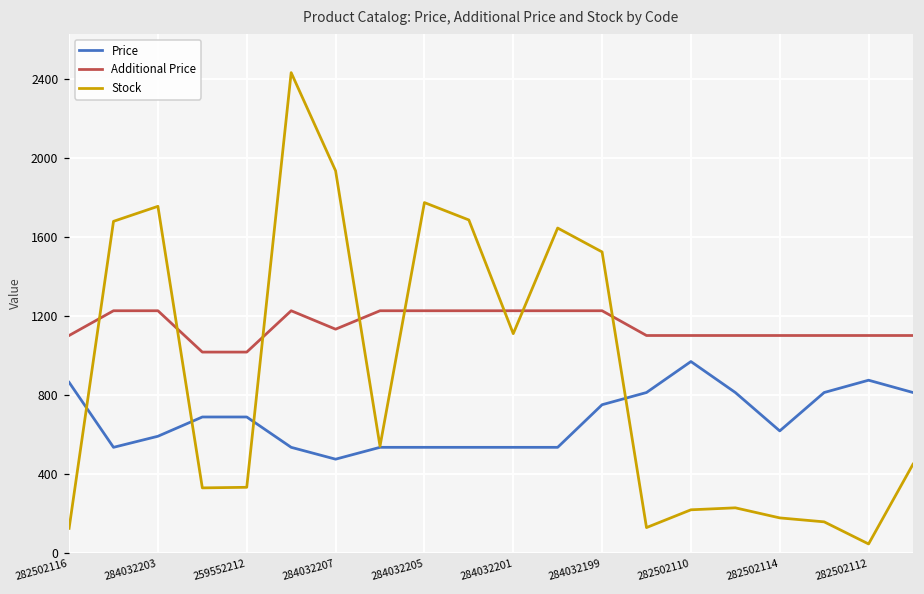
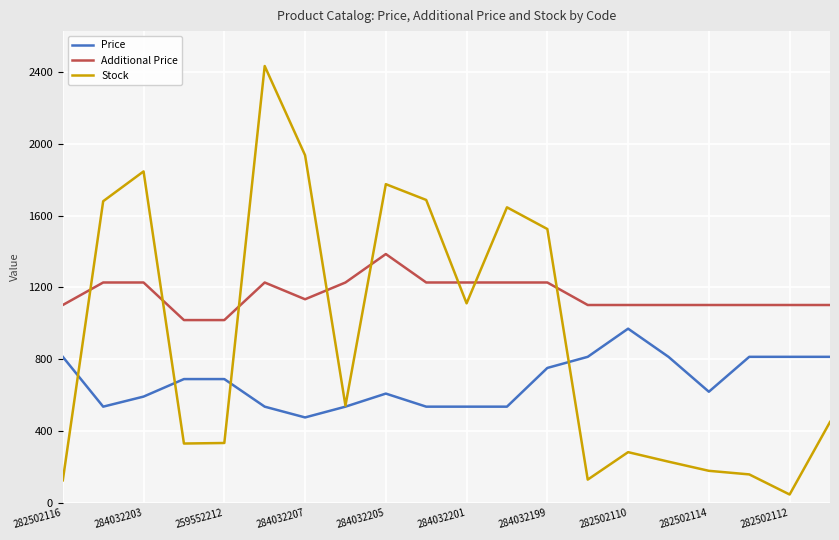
  {
    "Price": {
-     "282502116": 860,
+     "282502116": 810,
      "284032203": 590,
      "259552212": 690,
      "284032207": 480,
-     "284032205": 540,
+     "284032205": 610,
      "284032201": 540,
      "284032199": 750,
      "282502110": 970,
      "282502114": 620,
-     "282502112": 880
+     "282502112": 810
    },
    "Additional Price": {
      "282502116": 1100,
      "284032203": 1230,
      "259552212": 1020,
      "284032207": 1130,
-     "284032205": 1230,
+     "284032205": 1390,
      "284032201": 1230,
      "284032199": 1230,
      "282502110": 1100,
      "282502114": 1100,
      "282502112": 1100
    },
    "Stock": {
      "282502116": 130,
-     "284032203": 1760,
+     "284032203": 1850,
      "259552212": 330,
      "284032207": 1940,
      "284032205": 1780,
      "284032201": 1110,
      "284032199": 1530,
-     "282502110": 220,
+     "282502110": 280,
      "282502114": 180,
      "282502112": 50
    }
  }
